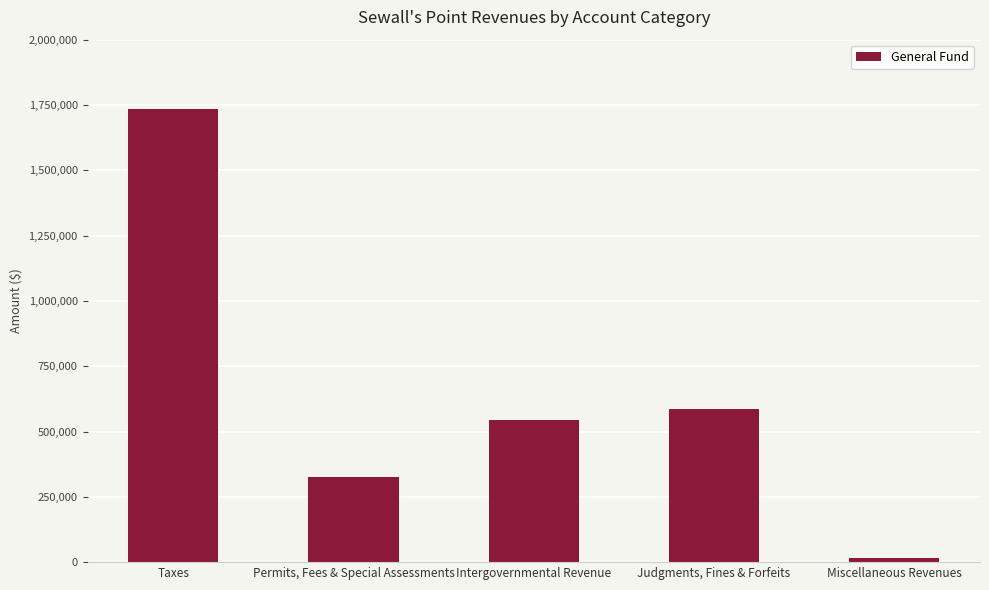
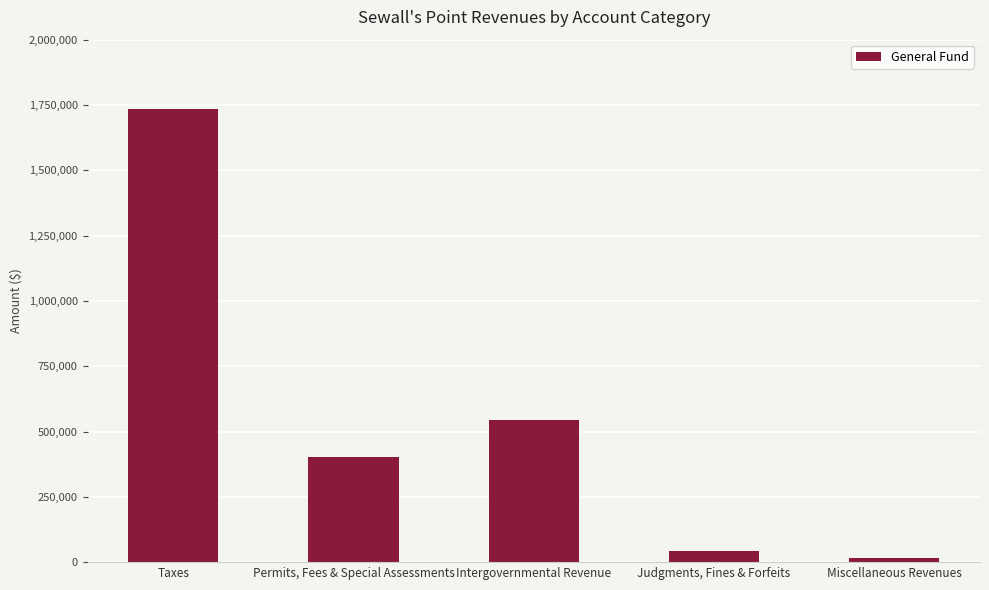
  {
    "Taxes": "1,740,000",
-   "Permits, Fees & Special Assessments": "330,000",
+   "Permits, Fees & Special Assessments": "400,000",
    "Intergovernmental Revenue": "540,000",
-   "Judgments, Fines & Forfeits": "590,000",
+   "Judgments, Fines & Forfeits": "40,000",
    "Miscellaneous Revenues": "20,000"
  }
